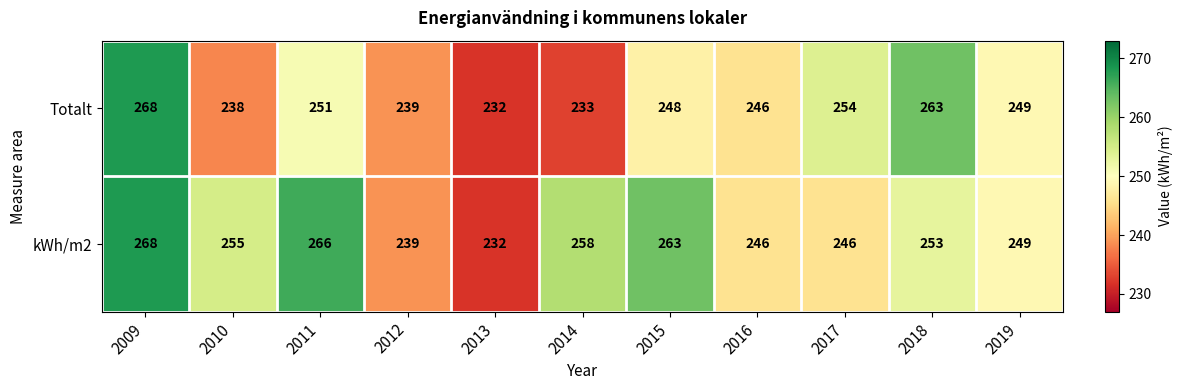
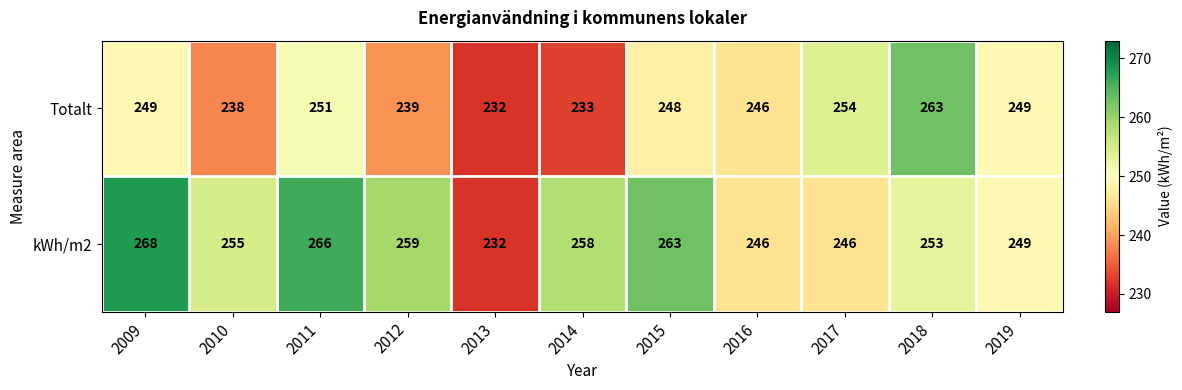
  {
    "Totalt": {
-     "2009": 268,
+     "2009": 249,
      "2010": 238,
      "2011": 251,
      "2012": 239,
      "2013": 232,
      "2014": 233,
      "2015": 248,
      "2016": 246,
      "2017": 254,
      "2018": 263,
      "2019": 249
    },
    "kWh/m2": {
      "2009": 268,
      "2010": 255,
      "2011": 266,
-     "2012": 239,
+     "2012": 259,
      "2013": 232,
      "2014": 258,
      "2015": 263,
      "2016": 246,
      "2017": 246,
      "2018": 253,
      "2019": 249
    }
  }
